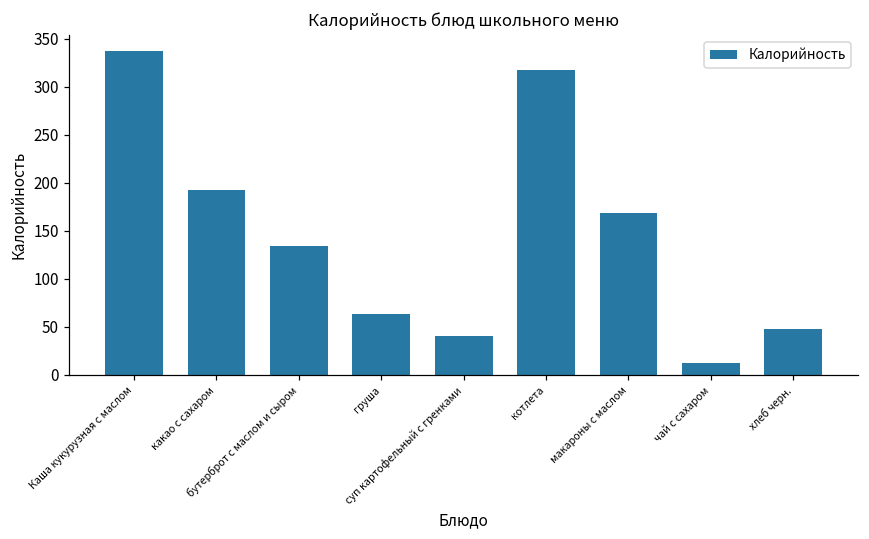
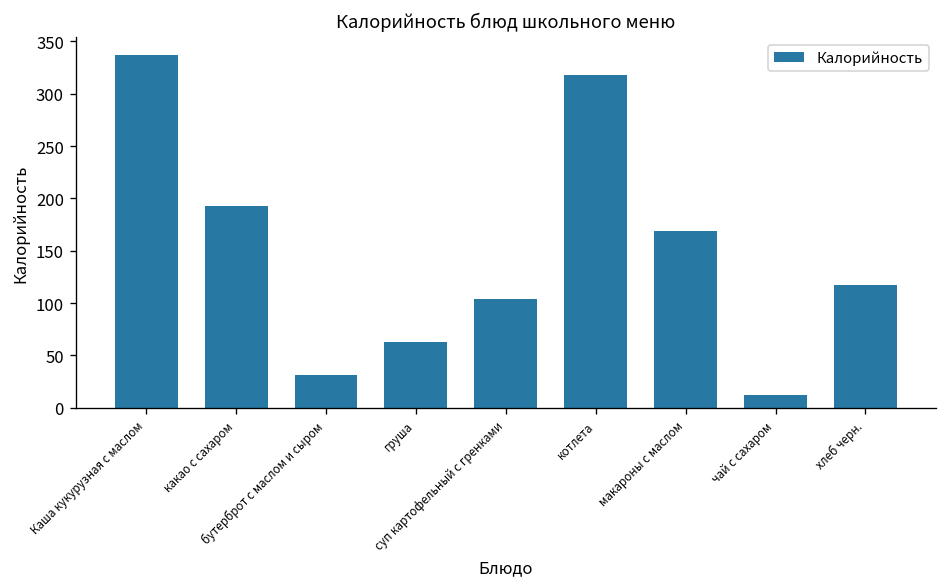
  {
    "Каша кукурузная с маслом": 340,
    "какао с сахаром": 190,
-   "бутерброт с маслом и сыром": 130,
+   "бутерброт с маслом и сыром": 30,
    "груша": 60,
-   "суп картофельный с гренками": 40,
+   "суп картофельный с гренками": 100,
    "котлета": 320,
    "макароны с маслом": 170,
    "чай с сахаром": 10,
-   "хлеб черн.": 50
+   "хлеб черн.": 120
  }
